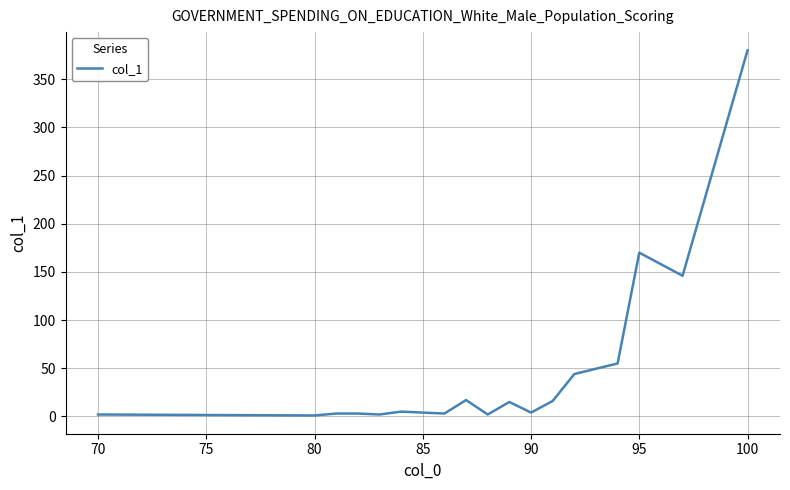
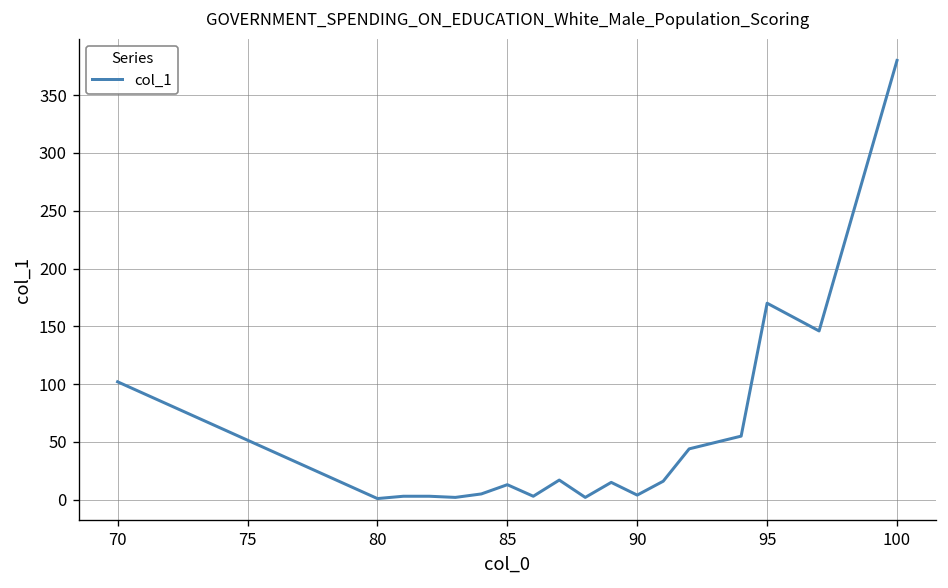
  {
-   "70": 0,
+   "70": 100,
    "80": 0,
-   "85": 0,
+   "85": 10,
    "90": 0,
    "95": 170,
    "100": 380
  }
